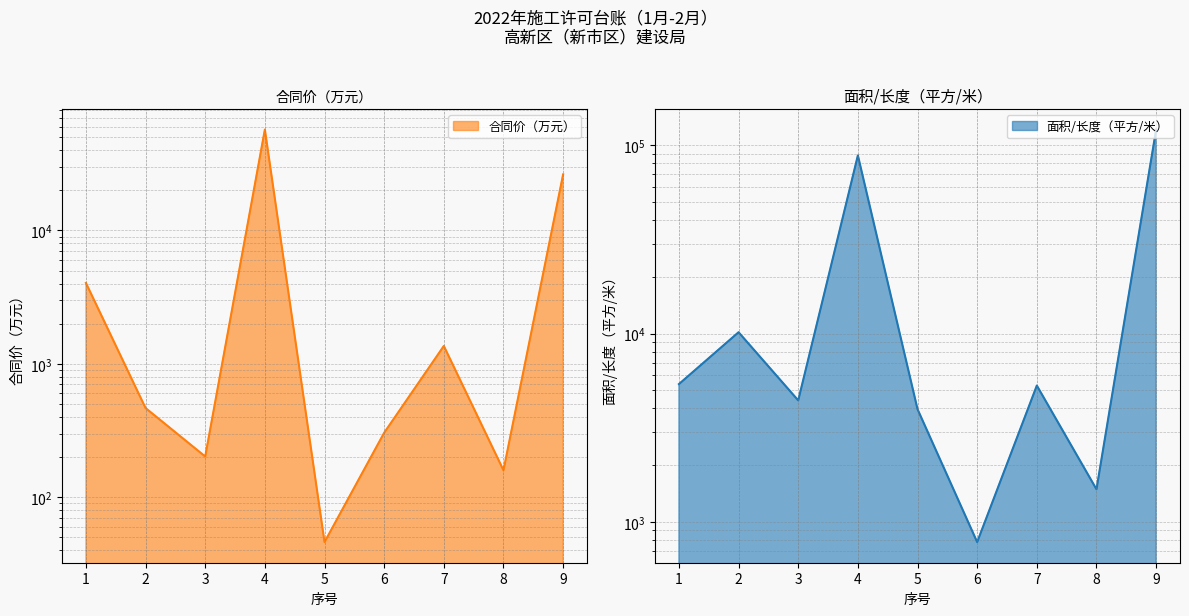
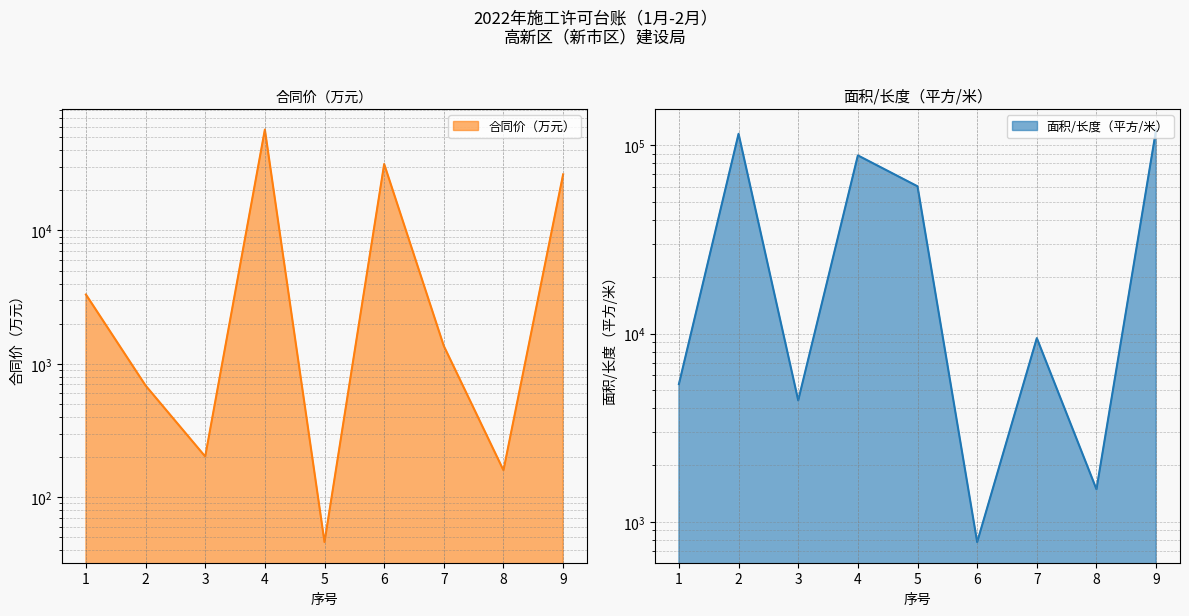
  {
    "合同价（万元）": {
-     "1": 4000,
-     "2": 470,
+     "1": 3300,
+     "2": 700,
      "3": 200,
      "4": 57000,
      "5": 46,
-     "6": 300,
+     "6": 32000,
      "7": 1400,
      "8": 160,
      "9": 26000
    },
    "面积/长度（平方/米）": {
      "1": 5400,
-     "2": 10000,
+     "2": 120000,
      "3": 4400,
      "4": 90000,
-     "5": 4000,
+     "5": 61000,
      "6": 780,
-     "7": 5300,
+     "7": 9000,
      "8": 1500
    }
  }
